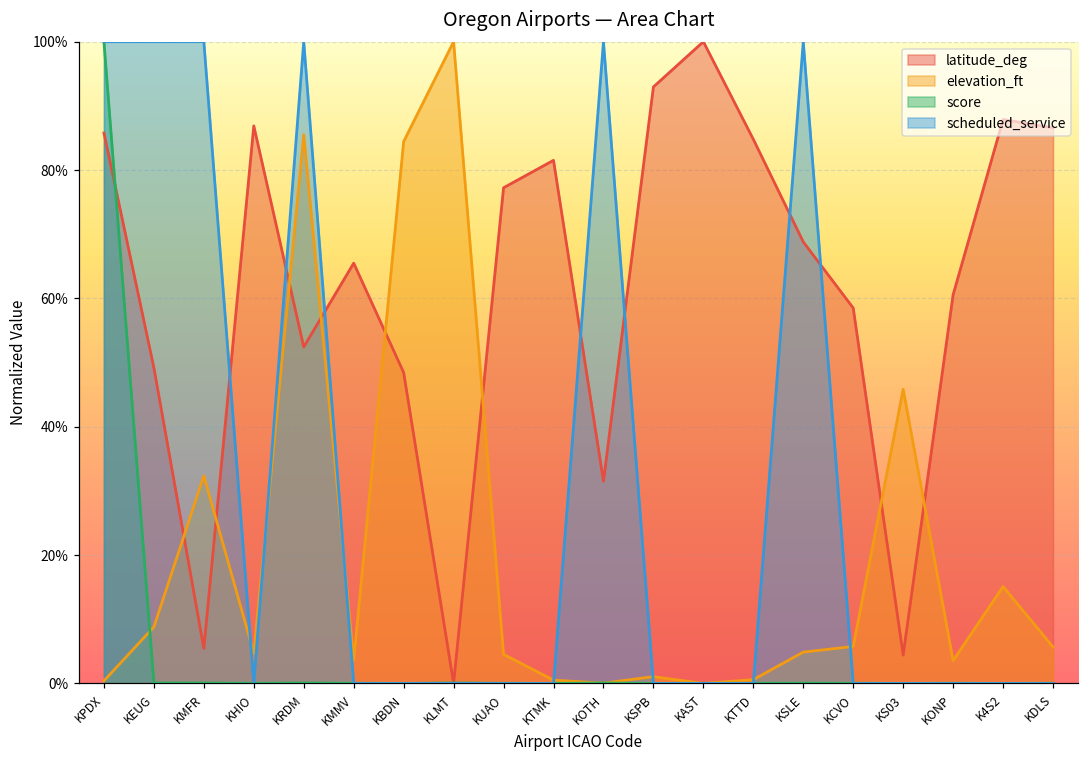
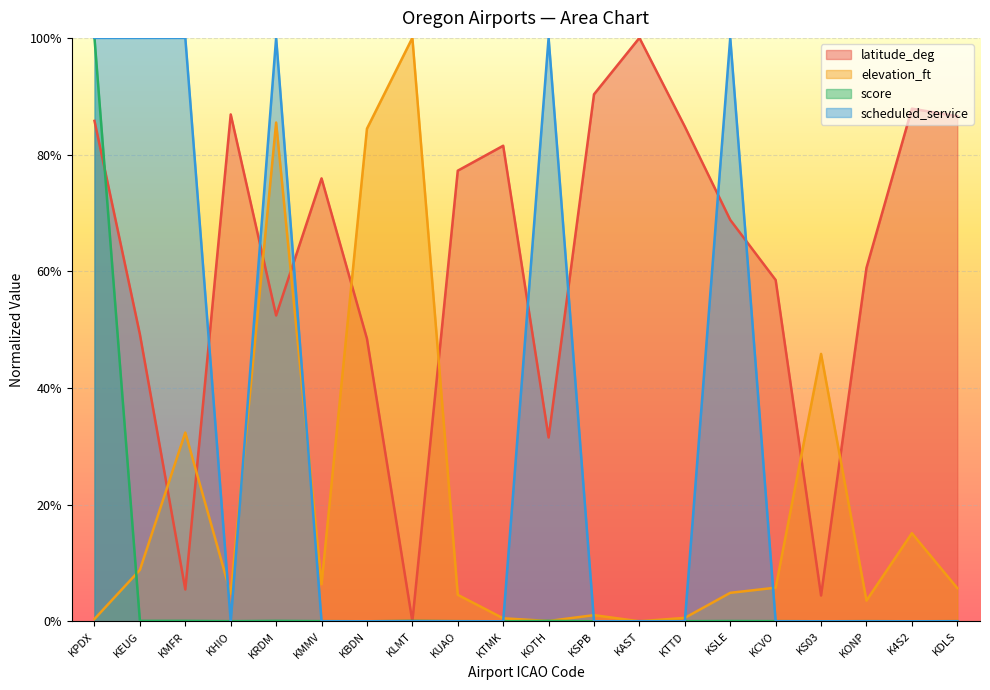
  {
    "latitude_deg": {
      "KPDX": "86%",
      "KEUG": "49%",
      "KMFR": "5%",
      "KHIO": "87%",
      "KRDM": "52%",
-     "KMMV": "65%",
+     "KMMV": "76%",
      "KBDN": "48%",
      "KUAO": "77%",
      "KTMK": "82%",
      "KOTH": "32%",
-     "KSPB": "93%",
+     "KSPB": "90%",
      "KAST": "100%",
      "KTTD": "85%",
      "KSLE": "69%",
      "KCVO": "58%",
      "KS03": "4%",
      "KONP": "61%"
    },
    "elevation_ft": {
      "KPDX": "0%",
      "KEUG": "9%",
      "KMFR": "32%",
      "KHIO": "5%",
      "KRDM": "85%",
-     "KMMV": "4%",
+     "KMMV": "6%",
      "KBDN": "84%",
      "KLMT": "100%",
      "KUAO": "5%",
      "KTMK": "1%",
      "KSPB": "1%",
      "KTTD": "1%",
      "KSLE": "5%",
      "KCVO": "6%",
      "KS03": "46%",
      "KONP": "4%",
      "K4S2": "15%",
      "KDLS": "6%"
    },
    "score": {
      "KEUG": "0%",
      "KMFR": "0%",
      "KRDM": "0%",
      "KSLE": "0%"
    },
    "scheduled_service": {
      "KEUG": "100%",
      "KMFR": "100%",
      "KRDM": "100%",
      "KOTH": "100%",
      "KSLE": "100%"
    }
  }
